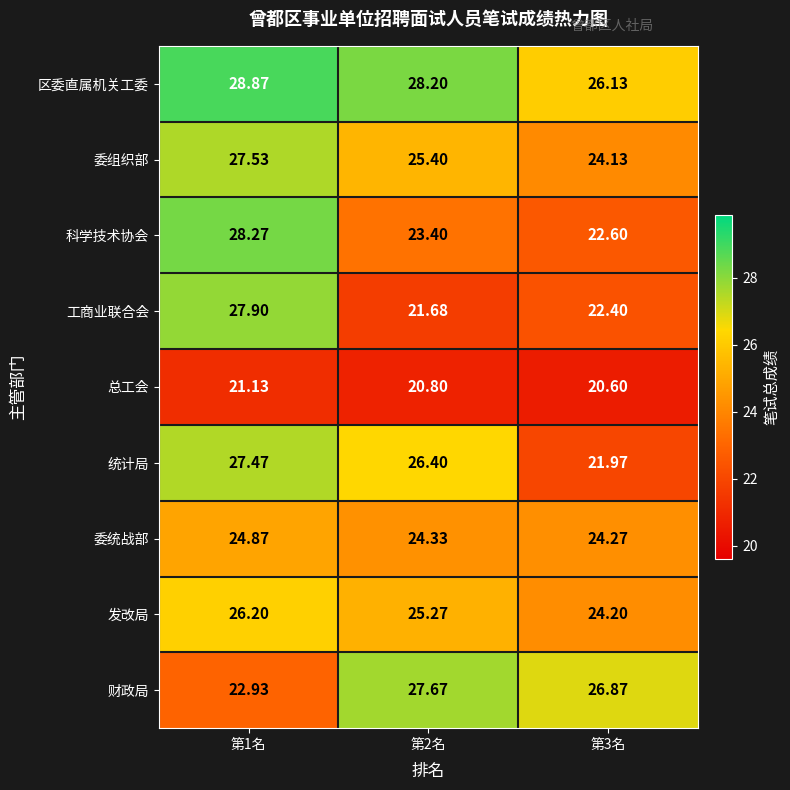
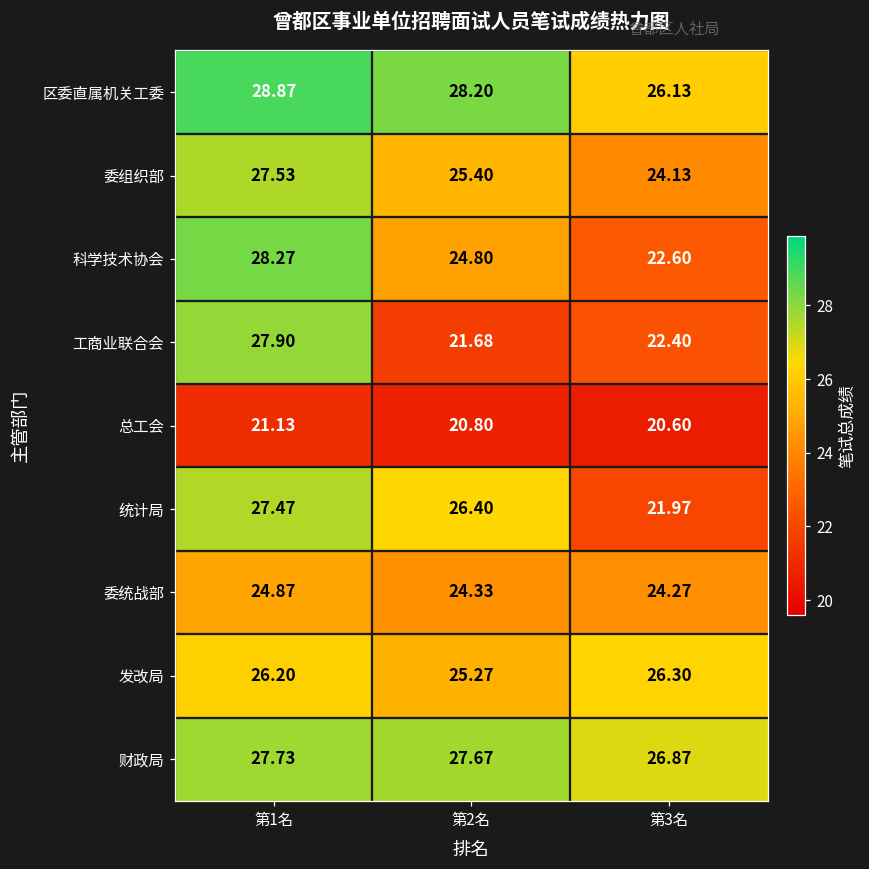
  {
    "区委直属机关工委": {
      "第1名": 28.87,
      "第2名": 28.20,
      "第3名": 26.13
    },
    "委组织部": {
      "第1名": 27.53,
      "第2名": 25.40,
      "第3名": 24.13
    },
    "科学技术协会": {
      "第1名": 28.27,
-     "第2名": 23.40,
+     "第2名": 24.80,
      "第3名": 22.60
    },
    "工商业联合会": {
      "第1名": 27.90,
      "第2名": 21.68,
      "第3名": 22.40
    },
    "总工会": {
      "第1名": 21.13,
      "第2名": 20.80,
      "第3名": 20.60
    },
    "统计局": {
      "第1名": 27.47,
      "第2名": 26.40,
      "第3名": 21.97
    },
    "委统战部": {
      "第1名": 24.87,
      "第2名": 24.33,
      "第3名": 24.27
    },
    "发改局": {
      "第1名": 26.20,
      "第2名": 25.27,
-     "第3名": 24.20
+     "第3名": 26.30
    },
    "财政局": {
-     "第1名": 22.93,
+     "第1名": 27.73,
      "第2名": 27.67,
      "第3名": 26.87
    }
  }
